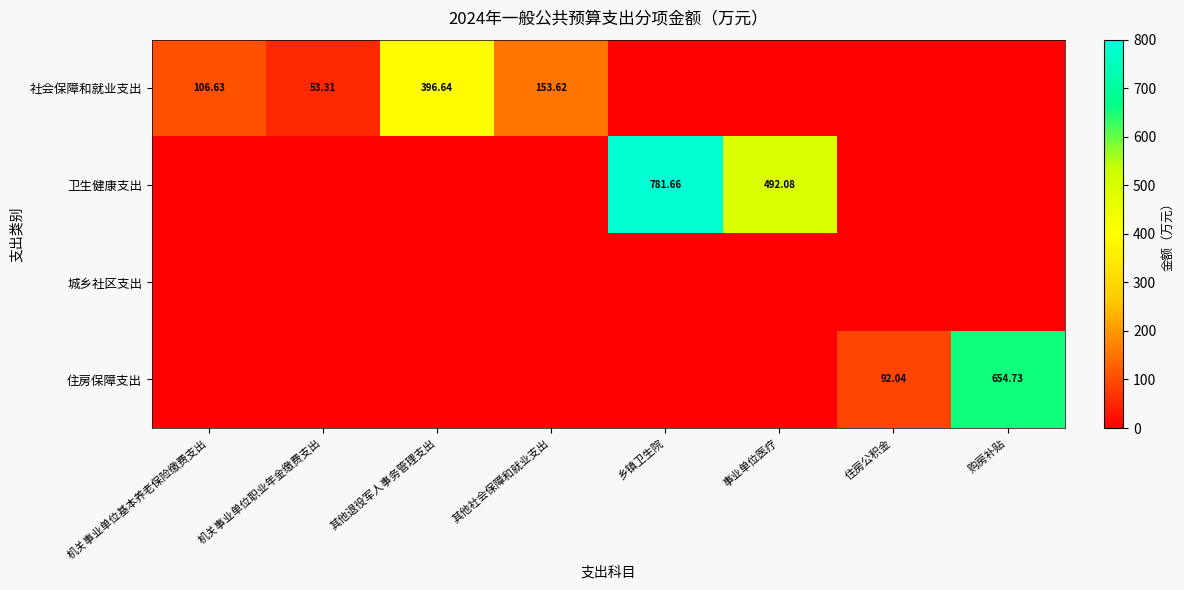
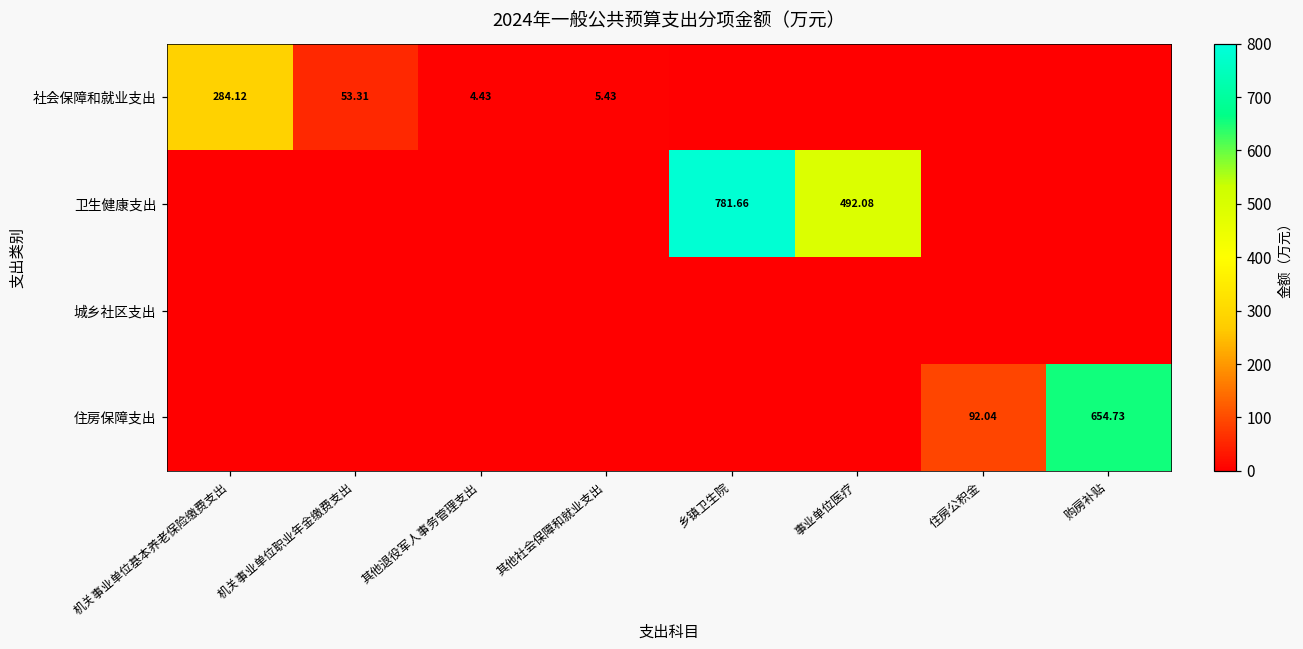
  {
    "社会保障和就业支出": {
-     "机关事业单位基本养老保险缴费支出": 106.63,
+     "机关事业单位基本养老保险缴费支出": 284.12,
      "机关事业单位职业年金缴费支出": 53.31,
-     "其他退役军人事务管理支出": 396.64,
-     "其他社会保障和就业支出": 153.62
+     "其他退役军人事务管理支出": 4.43,
+     "其他社会保障和就业支出": 5.43
    },
    "卫生健康支出": {
      "乡镇卫生院": 781.66,
      "事业单位医疗": 492.08
    },
    "住房保障支出": {
      "住房公积金": 92.04,
      "购房补贴": 654.73
    }
  }
